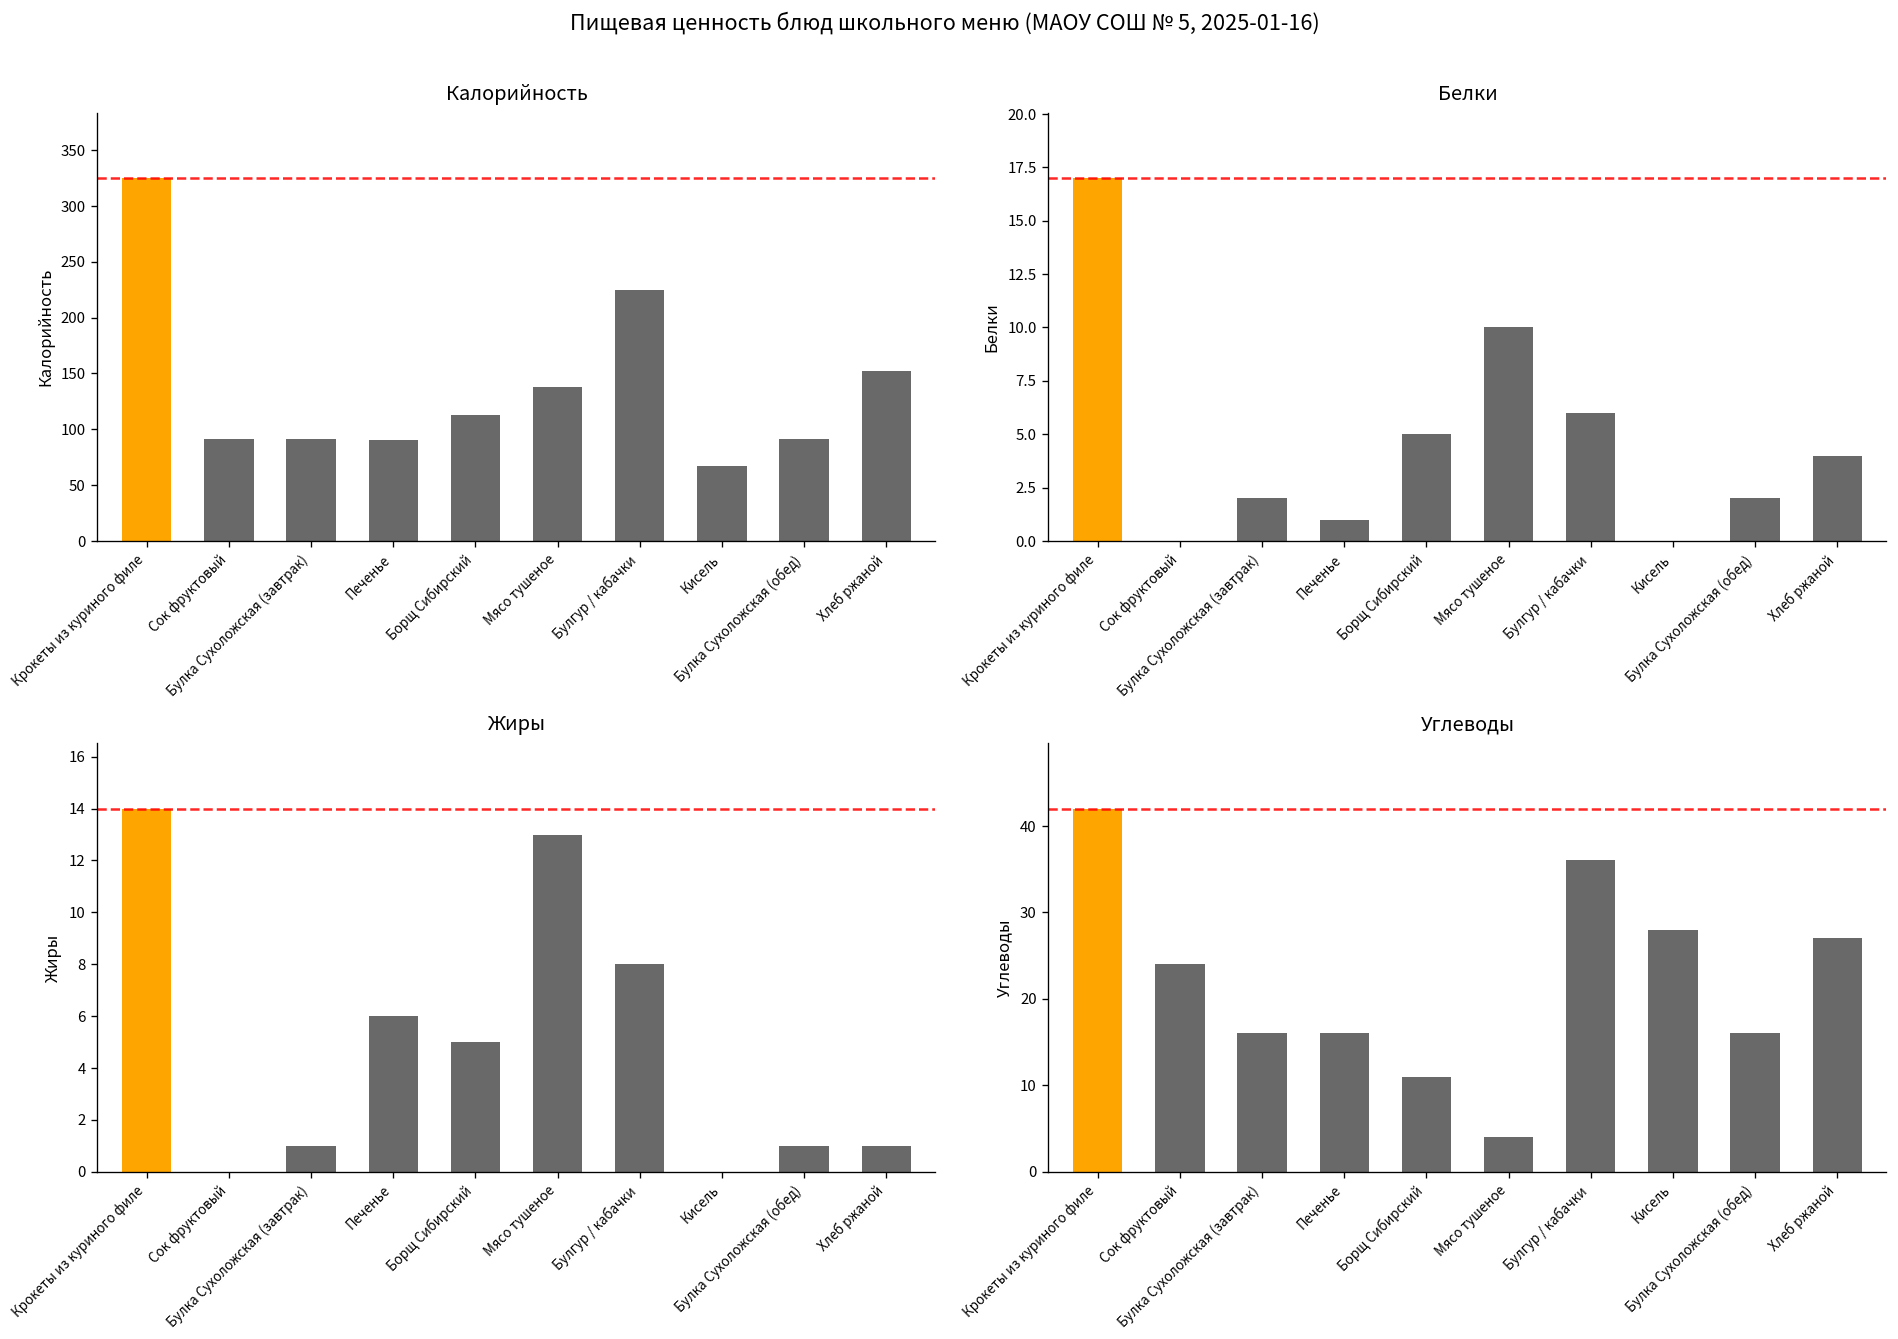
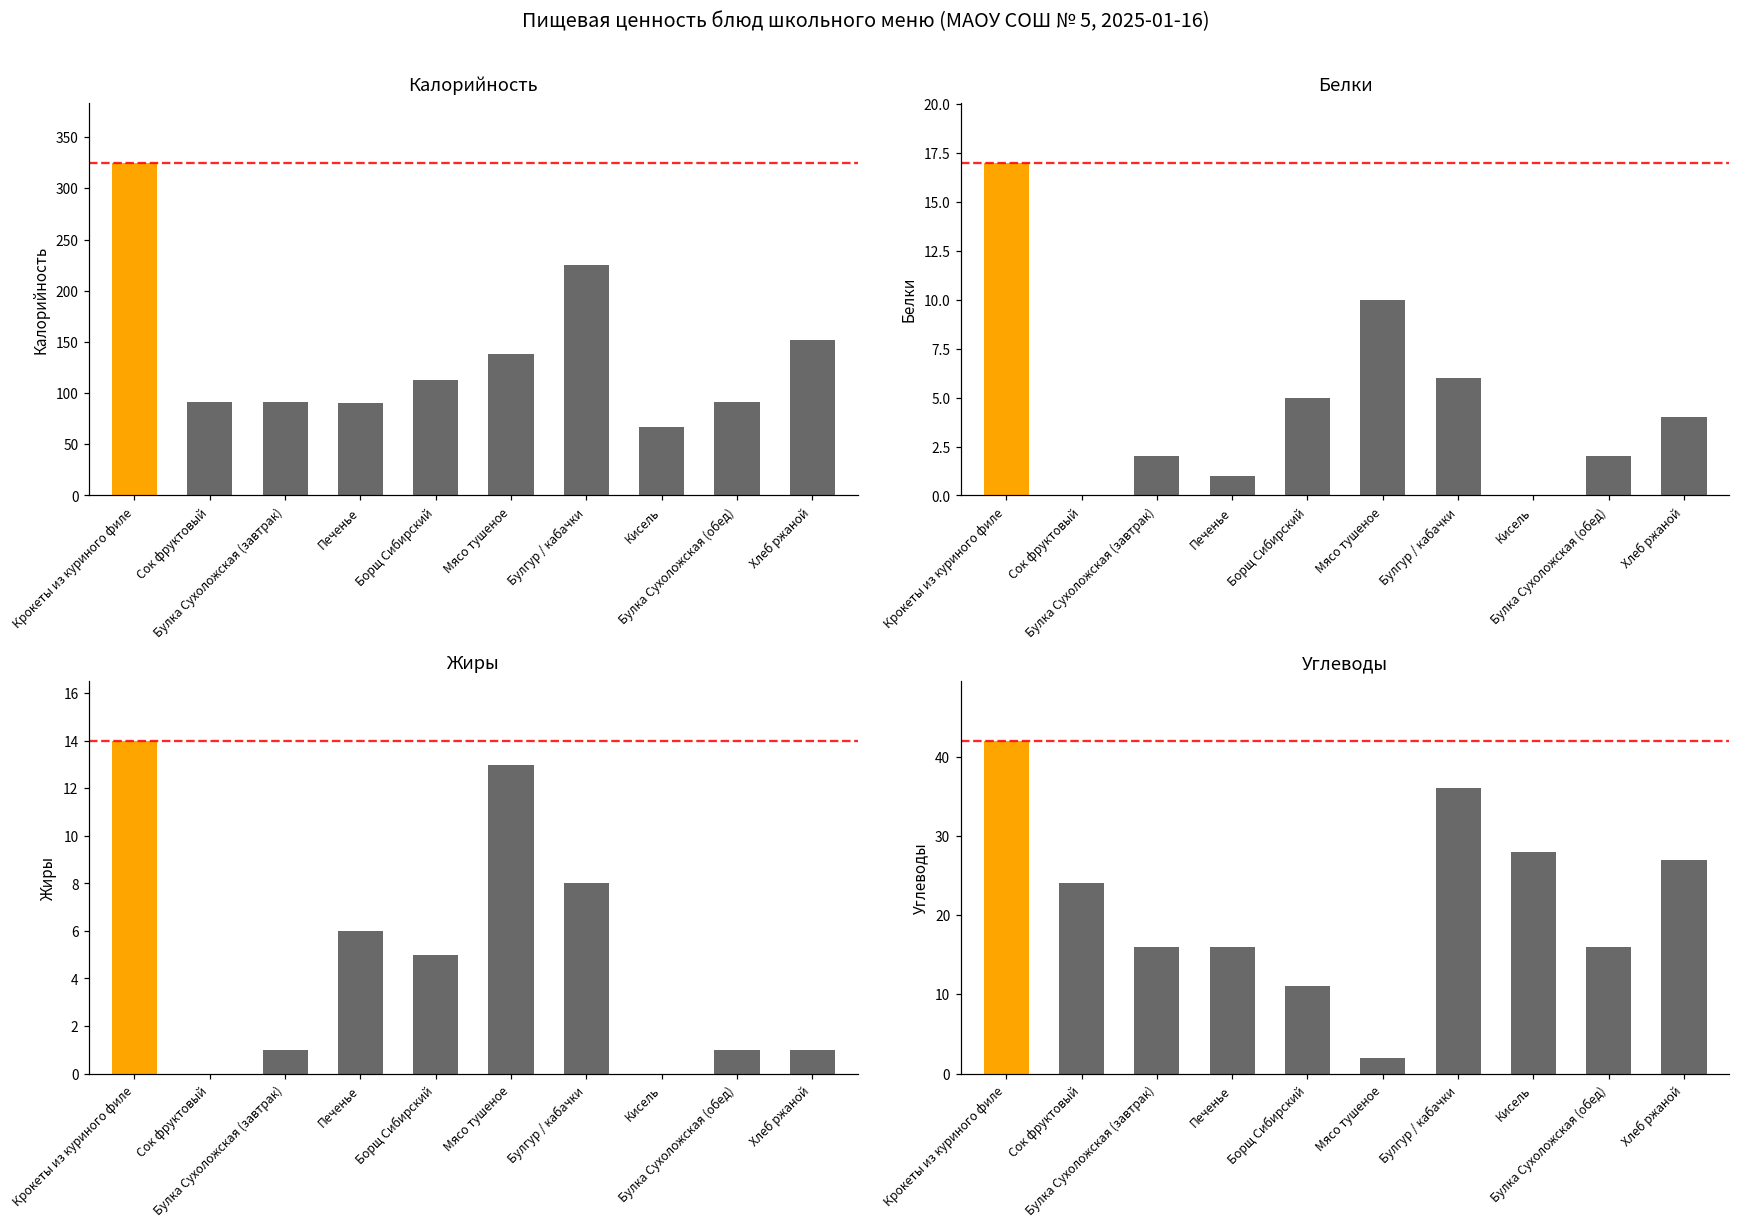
  {
    "Калорийность": {
      "Крокеты из куриного филе": 330,
      "Сок фруктовый": 90,
      "Булка Сухоложская (завтрак)": 90,
      "Печенье": 90,
      "Борщ Сибирский": 110,
      "Мясо тушеное": 140,
      "Булгур / кабачки": 230,
      "Кисель": 70,
      "Булка Сухоложская (обед)": 90,
      "Хлеб ржаной": 150
    },
    "Белки": {
      "Крокеты из куриного филе": 17.0,
      "Сок фруктовый": 0.0,
      "Булка Сухоложская (завтрак)": 2.0,
      "Печенье": 1.0,
      "Борщ Сибирский": 5.0,
      "Мясо тушеное": 10.0,
      "Булгур / кабачки": 6.0,
      "Кисель": 0.0,
      "Булка Сухоложская (обед)": 2.0,
      "Хлеб ржаной": 4.0
    },
    "Жиры": {
      "Крокеты из куриного филе": 14.0,
      "Сок фруктовый": 0.0,
      "Булка Сухоложская (завтрак)": 1.0,
      "Печенье": 6.0,
      "Борщ Сибирский": 5.0,
      "Мясо тушеное": 13.0,
      "Булгур / кабачки": 8.0,
      "Кисель": 0.0,
      "Булка Сухоложская (обед)": 1.0,
      "Хлеб ржаной": 1.0
    },
    "Углеводы": {
      "Крокеты из куриного филе": 42,
      "Сок фруктовый": 24,
      "Булка Сухоложская (завтрак)": 16,
      "Печенье": 16,
      "Борщ Сибирский": 11,
-     "Мясо тушеное": 4,
+     "Мясо тушеное": 2,
      "Булгур / кабачки": 36,
      "Кисель": 28,
      "Булка Сухоложская (обед)": 16,
      "Хлеб ржаной": 27
    }
  }
